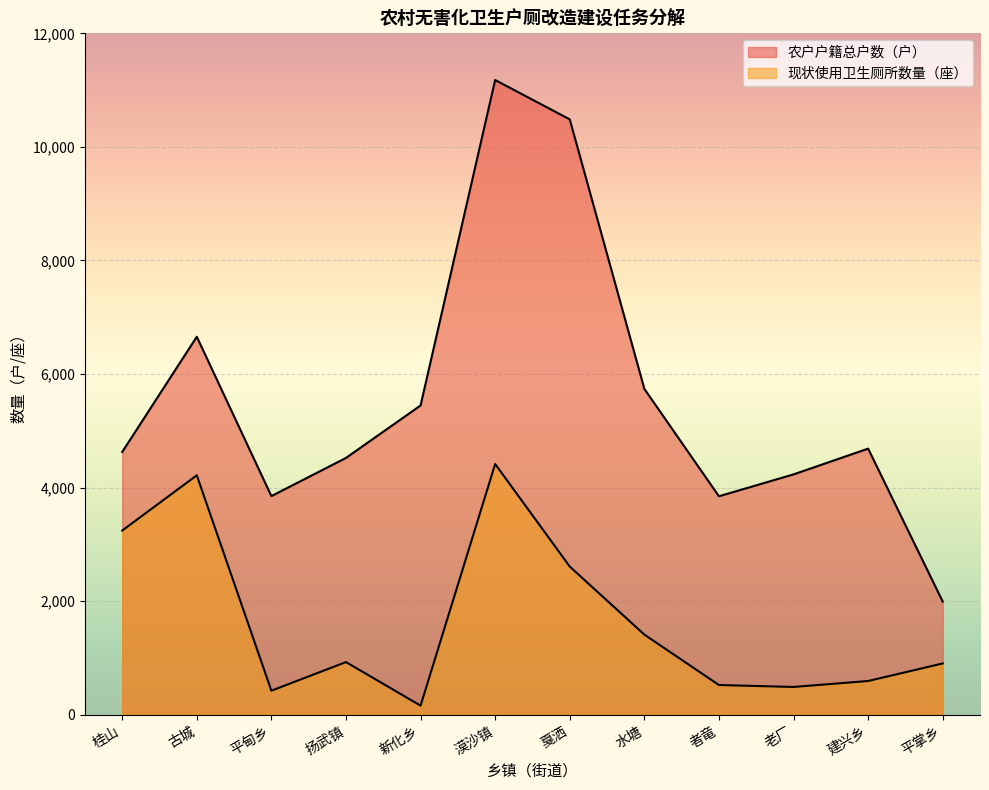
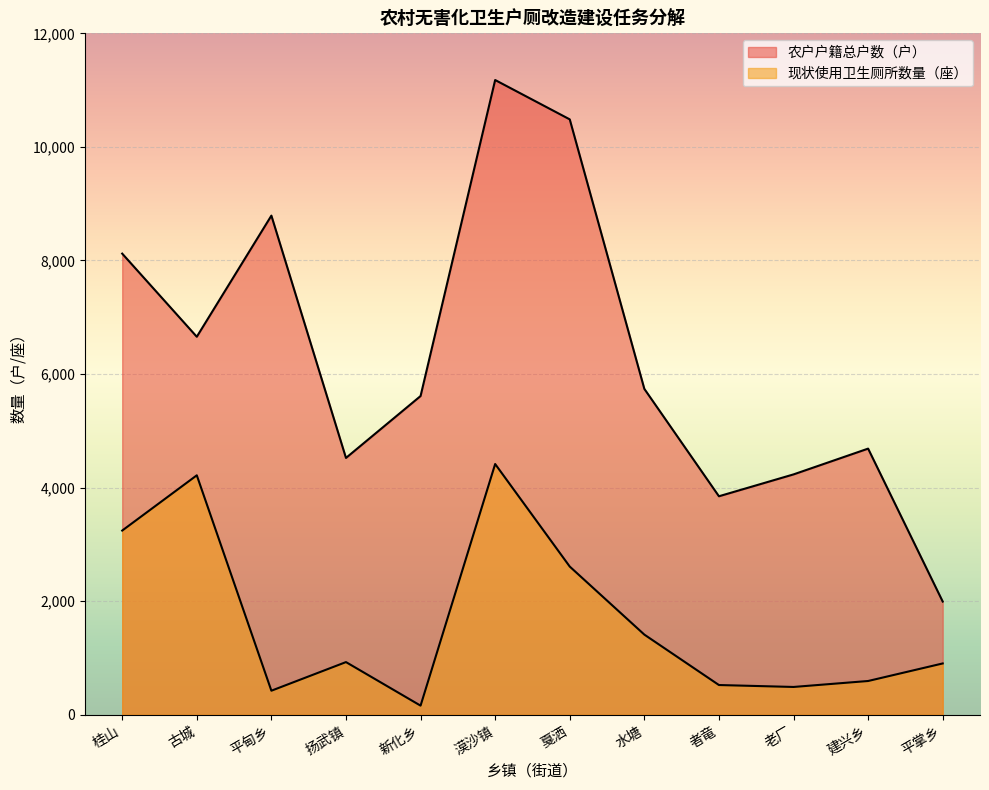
  {
    "农户户籍总户数（户）": {
-     "桂山": "4,600",
+     "桂山": "8,100",
      "古城": "6,700",
-     "平甸乡": "3,900",
+     "平甸乡": "8,800",
      "扬武镇": "4,500",
-     "新化乡": "5,400",
+     "新化乡": "5,600",
      "漠沙镇": "11,200",
      "戛洒": "10,500",
      "水塘": "5,700",
      "者竜": "3,800",
      "老厂": "4,200",
      "建兴乡": "4,700",
      "平掌乡": "2,000"
    },
    "现状使用卫生厕所数量（座）": {
      "桂山": "3,200",
      "古城": "4,200",
      "平甸乡": "400",
      "扬武镇": "900",
      "新化乡": "200",
      "漠沙镇": "4,400",
      "戛洒": "2,600",
      "水塘": "1,400",
      "者竜": "500",
      "老厂": "500",
      "建兴乡": "600",
      "平掌乡": "900"
    }
  }
